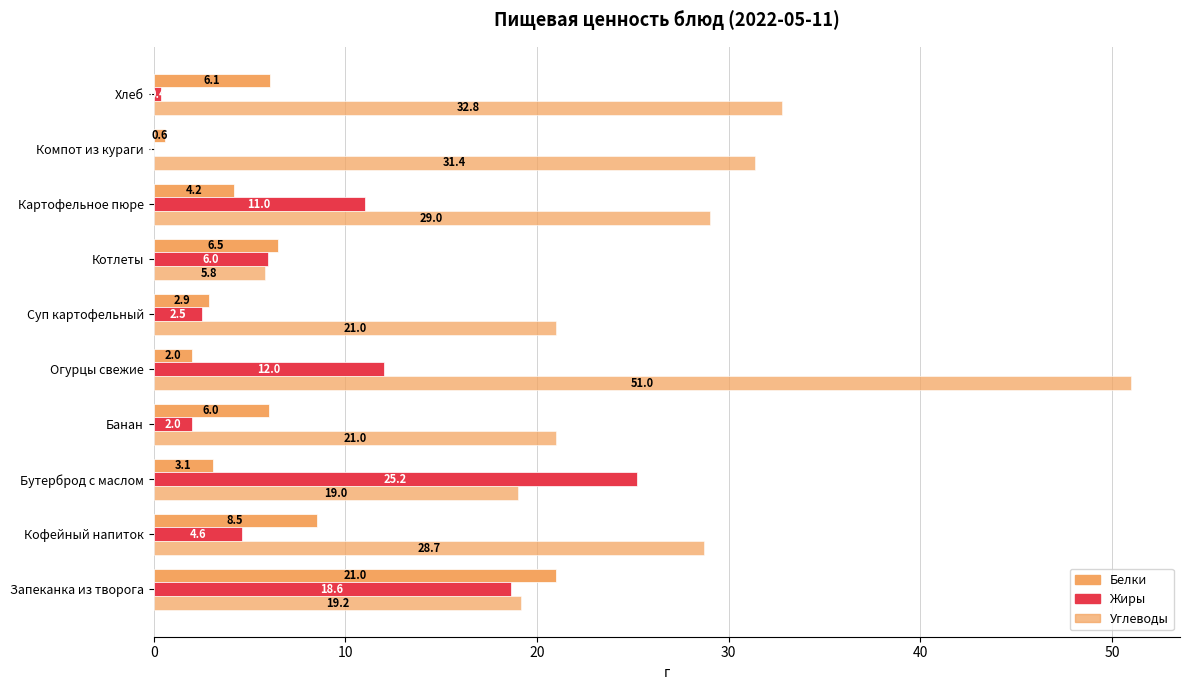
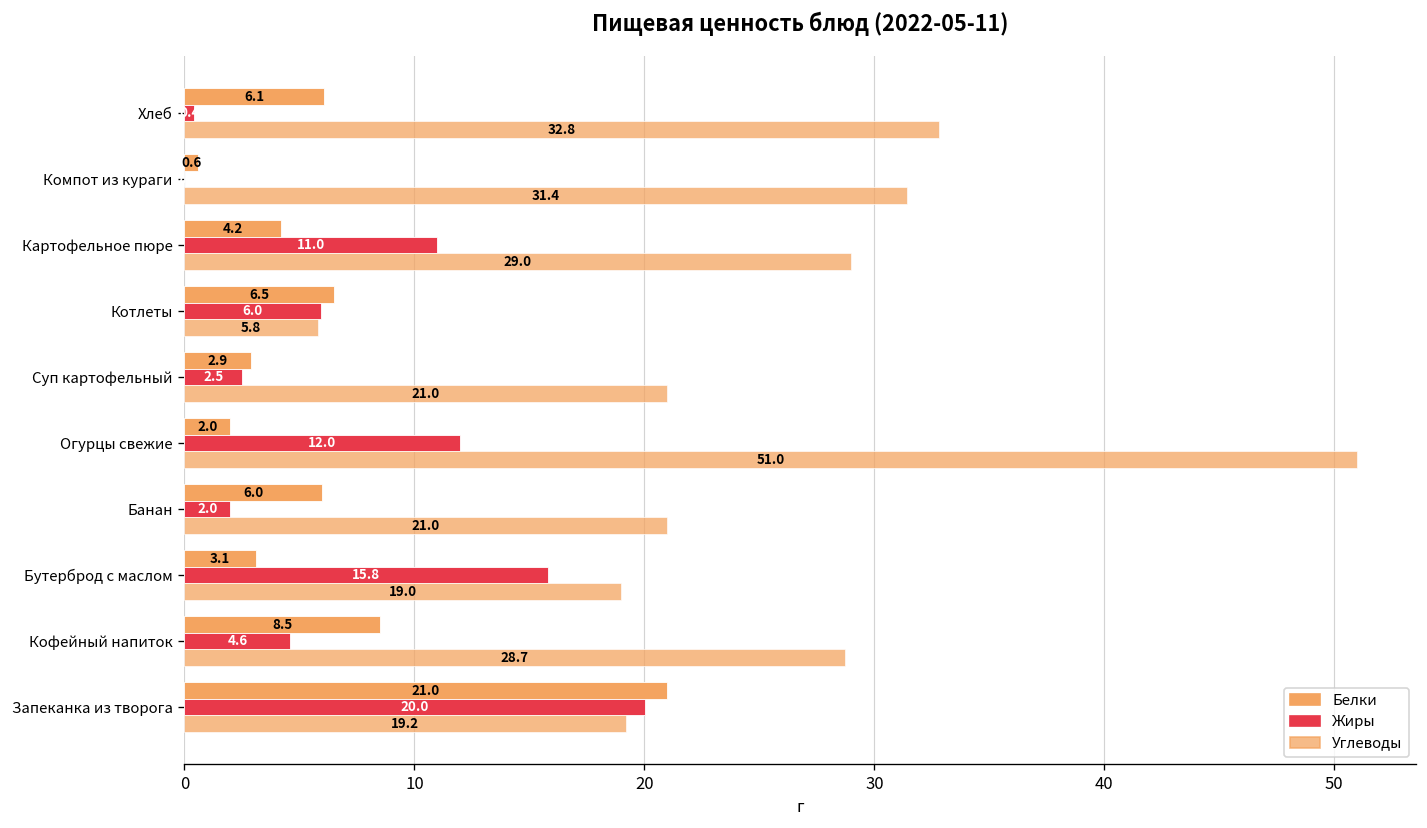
  {
    "Жиры": {
      "Картофельное пюре": 11.0,
      "Котлеты": 6.0,
      "Суп картофельный": 2.5,
      "Огурцы свежие": 12.0,
      "Банан": 2.0,
-     "Бутерброд с маслом": 25.2,
+     "Бутерброд с маслом": 15.8,
      "Кофейный напиток": 4.6,
-     "Запеканка из творога": 18.6
+     "Запеканка из творога": 20.0
    }
  }
